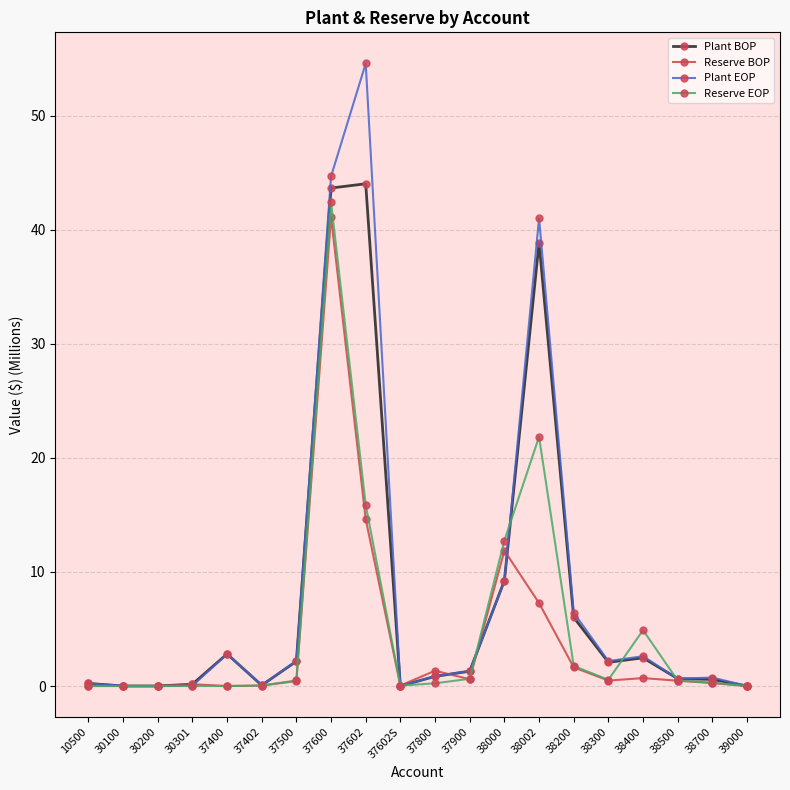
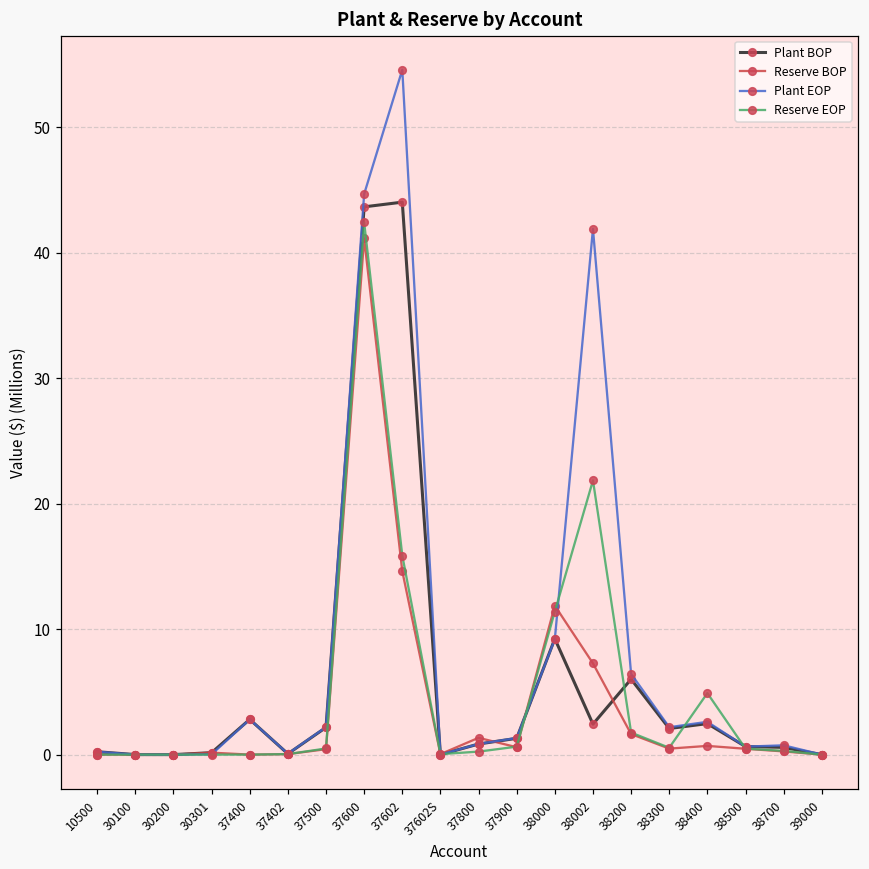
  {
    "Plant BOP": {
      "37600": 43.6,
      "37602": 44.0,
-     "38002": 38.9,
+     "38002": 2.4,
      "38200": 6.0
    },
    "Reserve BOP": {
      "37600": 41.1,
      "37602": 14.6,
      "37800": 1.3,
      "38000": 11.9,
      "38002": 7.3,
      "38400": 0.7
    },
    "Plant EOP": {
      "37600": 44.7,
      "37602": 54.6,
-     "38002": 41.0,
+     "38002": 41.9,
      "38200": 6.4
    },
    "Reserve EOP": {
      "37600": 42.4,
      "37602": 15.9,
      "37800": 0.2,
-     "38000": 12.7,
+     "38000": 11.4,
      "38002": 21.8,
      "38400": 4.9
    }
  }
